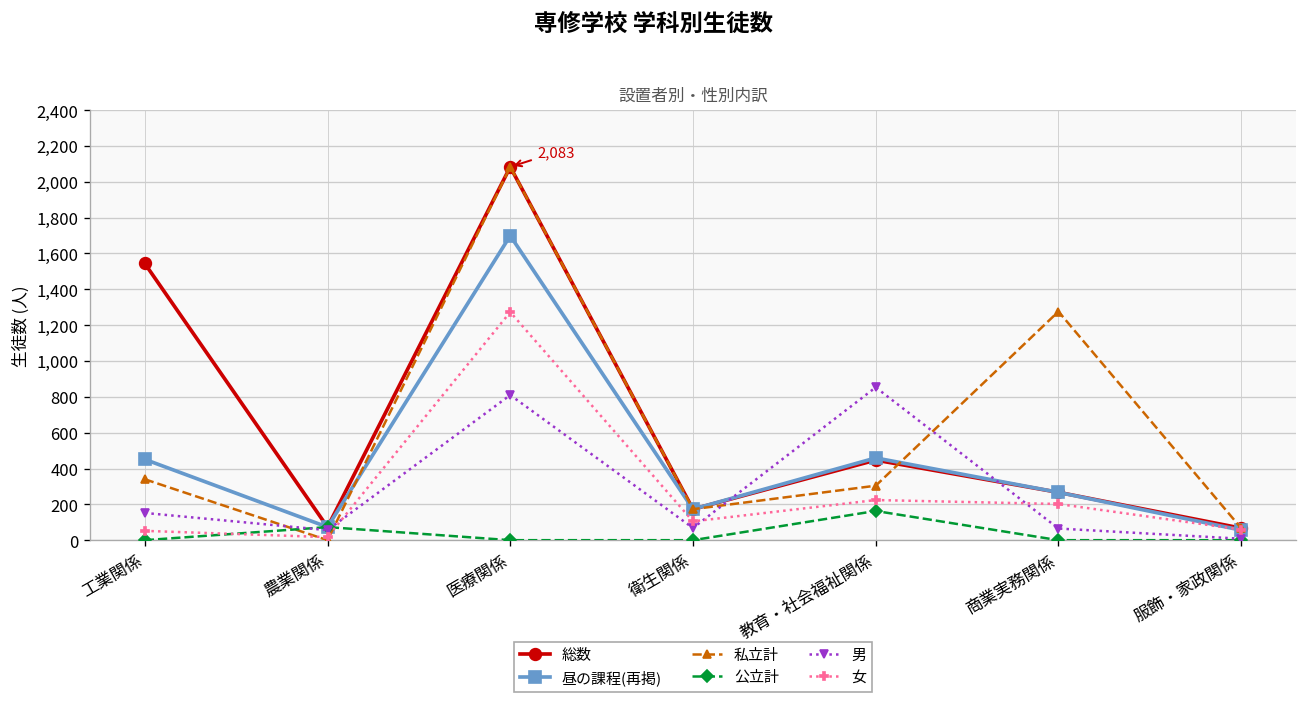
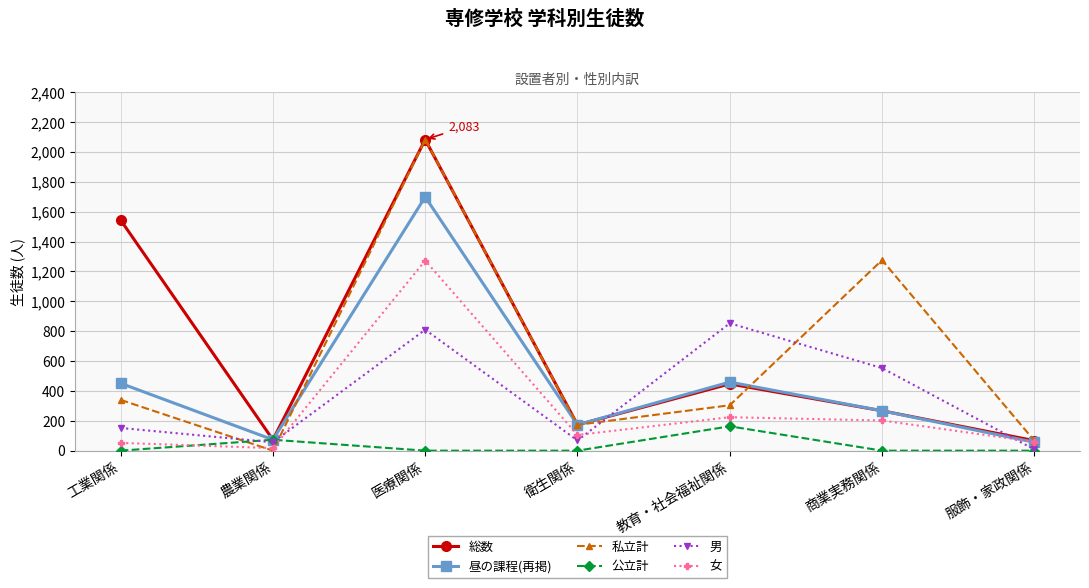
  {
    "総数": {
      "工業関係": "1,540"
    },
    "昼の課程(再掲)": {
      "工業関係": "450",
      "医療関係": "1,700"
    },
    "私立計": {
      "工業関係": "340",
      "教育・社会福祉関係": "300",
      "商業実務関係": "1,280"
    },
    "公立計": {
      "工業関係": "0",
      "医療関係": "0",
      "衛生関係": "0",
      "教育・社会福祉関係": "160",
      "商業実務関係": "0"
    },
    "男": {
      "工業関係": "150",
      "農業関係": "60",
      "医療関係": "810",
      "衛生関係": "70",
      "教育・社会福祉関係": "850",
-     "商業実務関係": "70"
+     "商業実務関係": "550"
    },
    "女": {
      "工業関係": "50",
      "医療関係": "1,270",
      "衛生関係": "110",
      "教育・社会福祉関係": "220",
      "商業実務関係": "200"
    }
  }
